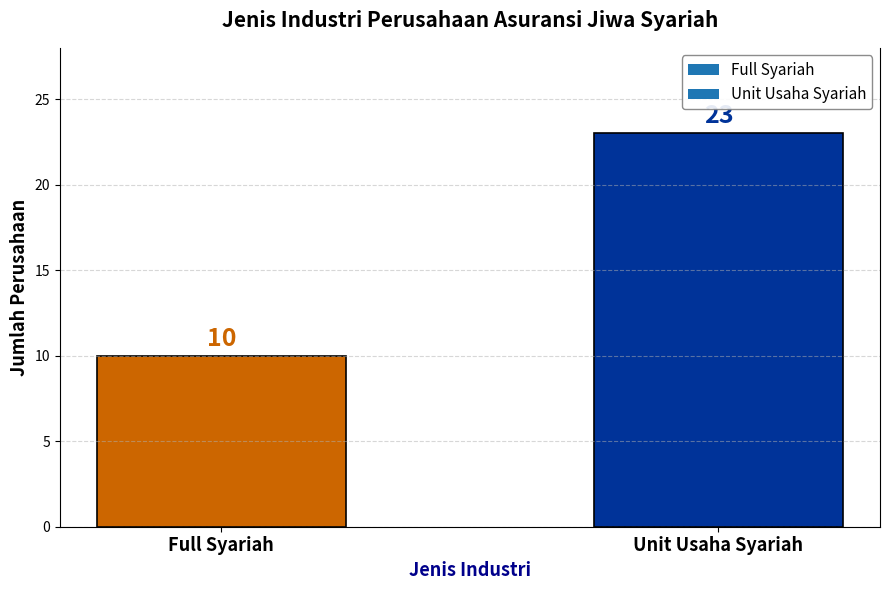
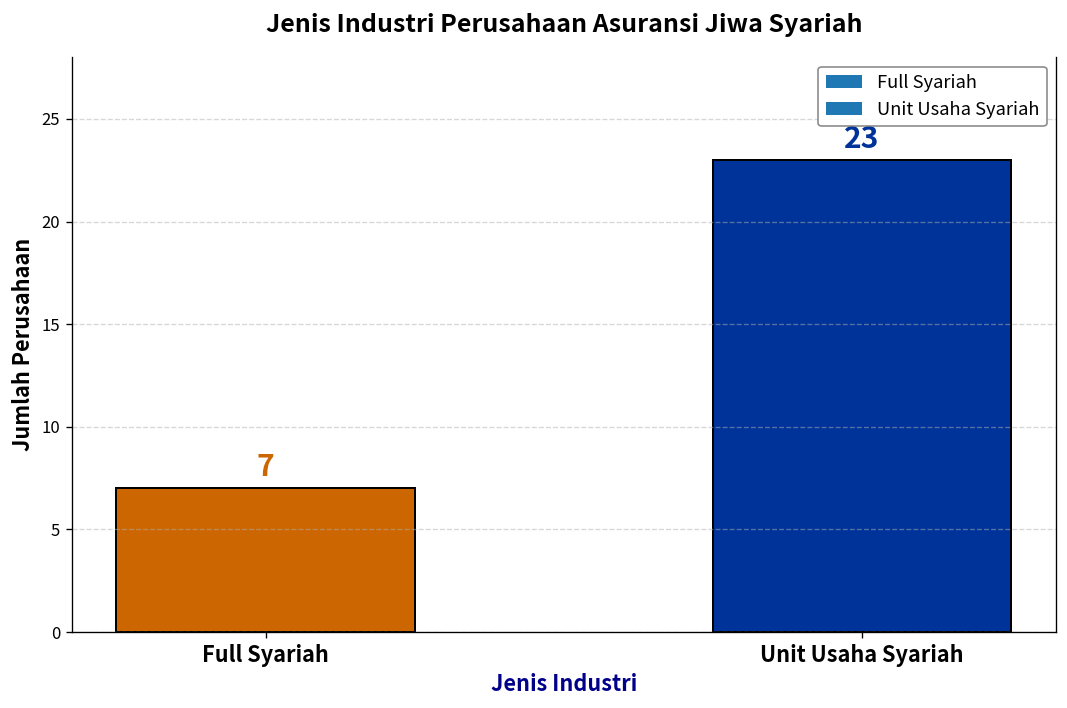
  {
-   "Full Syariah": 10
+   "Full Syariah": 7
  }
